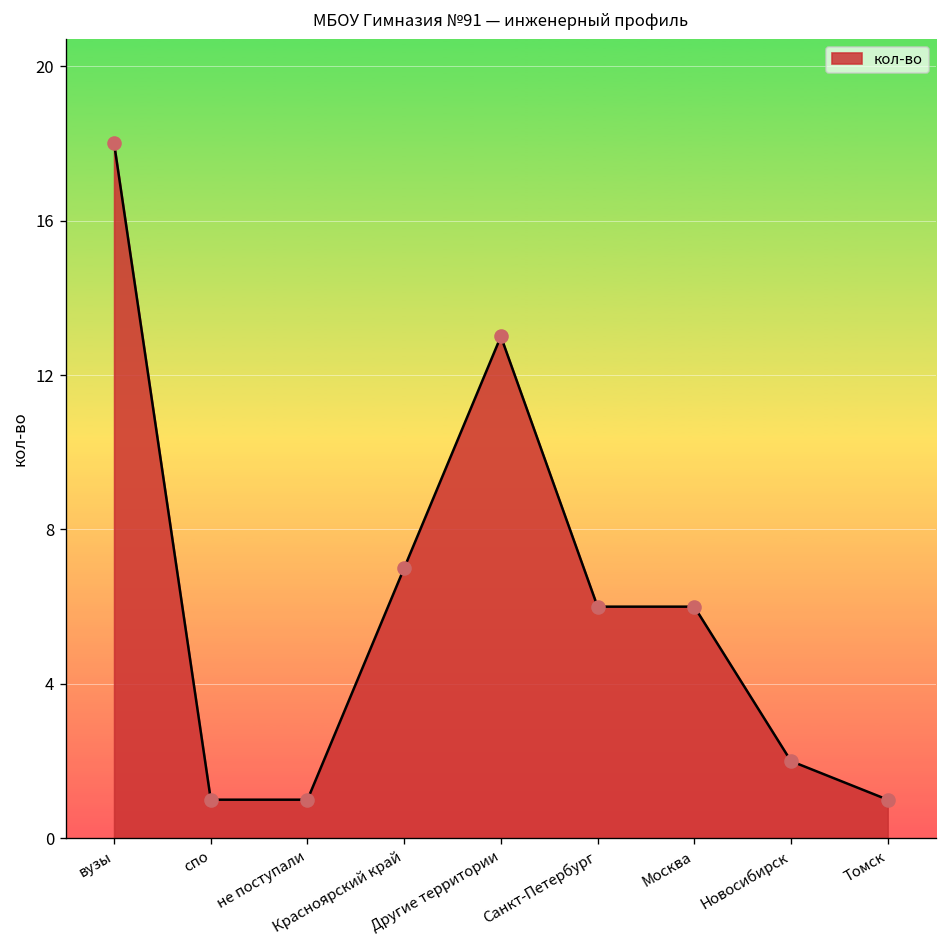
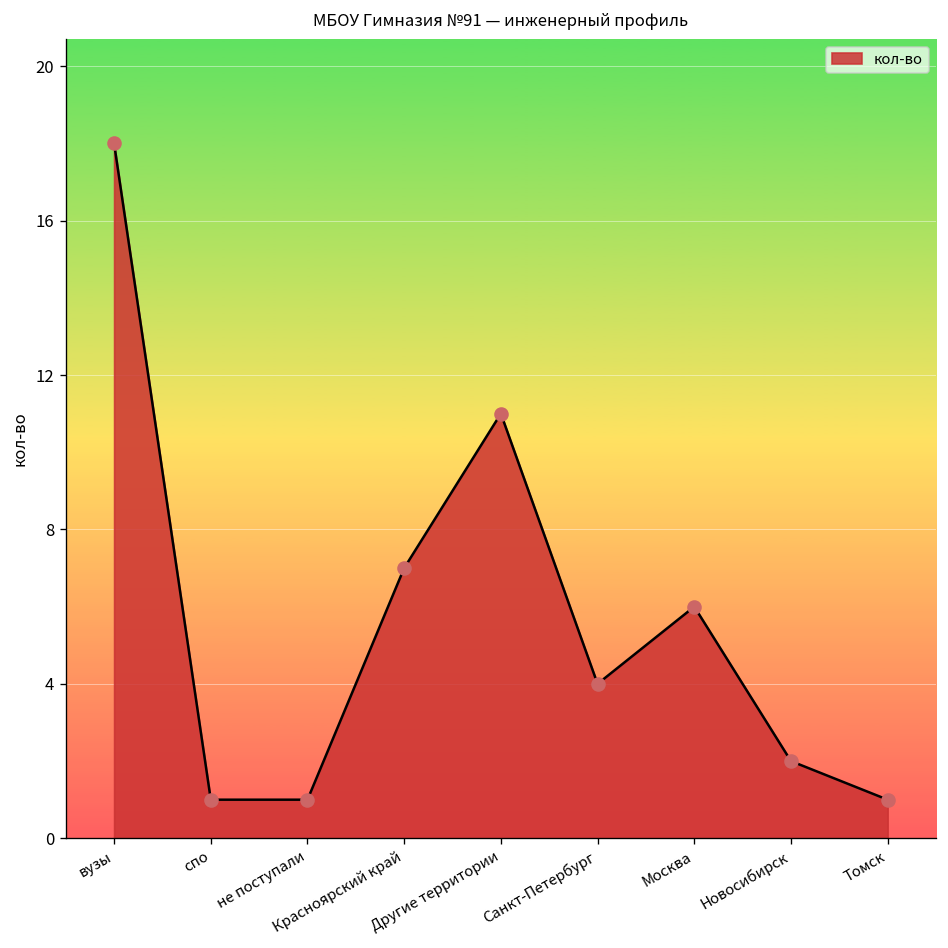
  {
    "вузы": 18,
    "спо": 1,
    "не поступали": 1,
    "Красноярский край": 7,
-   "Другие территории": 13,
-   "Санкт-Петербург": 6,
+   "Другие территории": 11,
+   "Санкт-Петербург": 4,
    "Москва": 6,
    "Новосибирск": 2,
    "Томск": 1
  }
